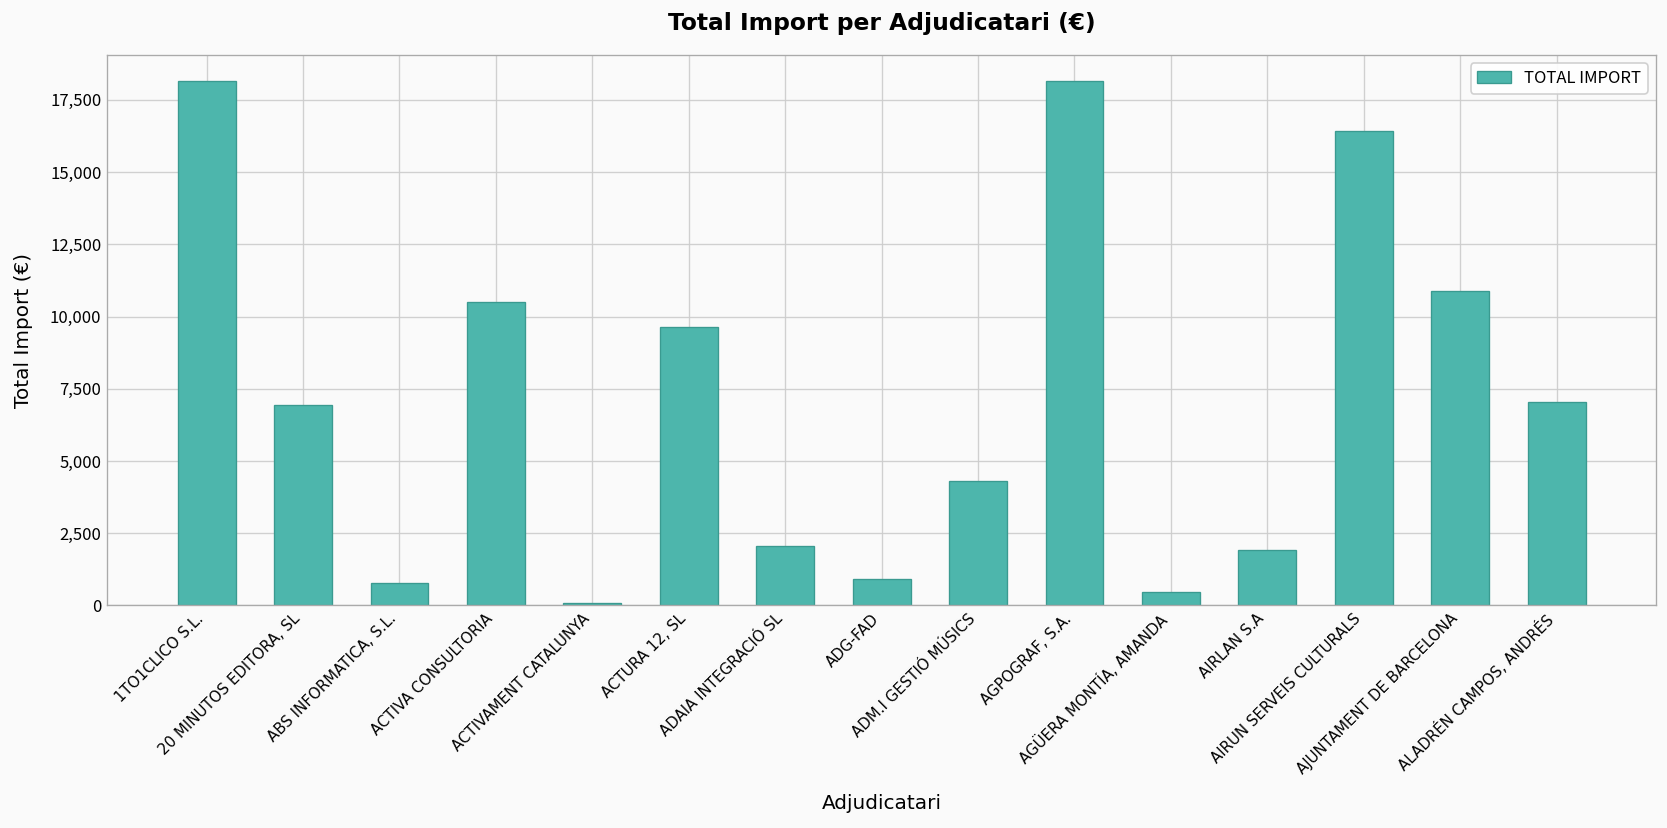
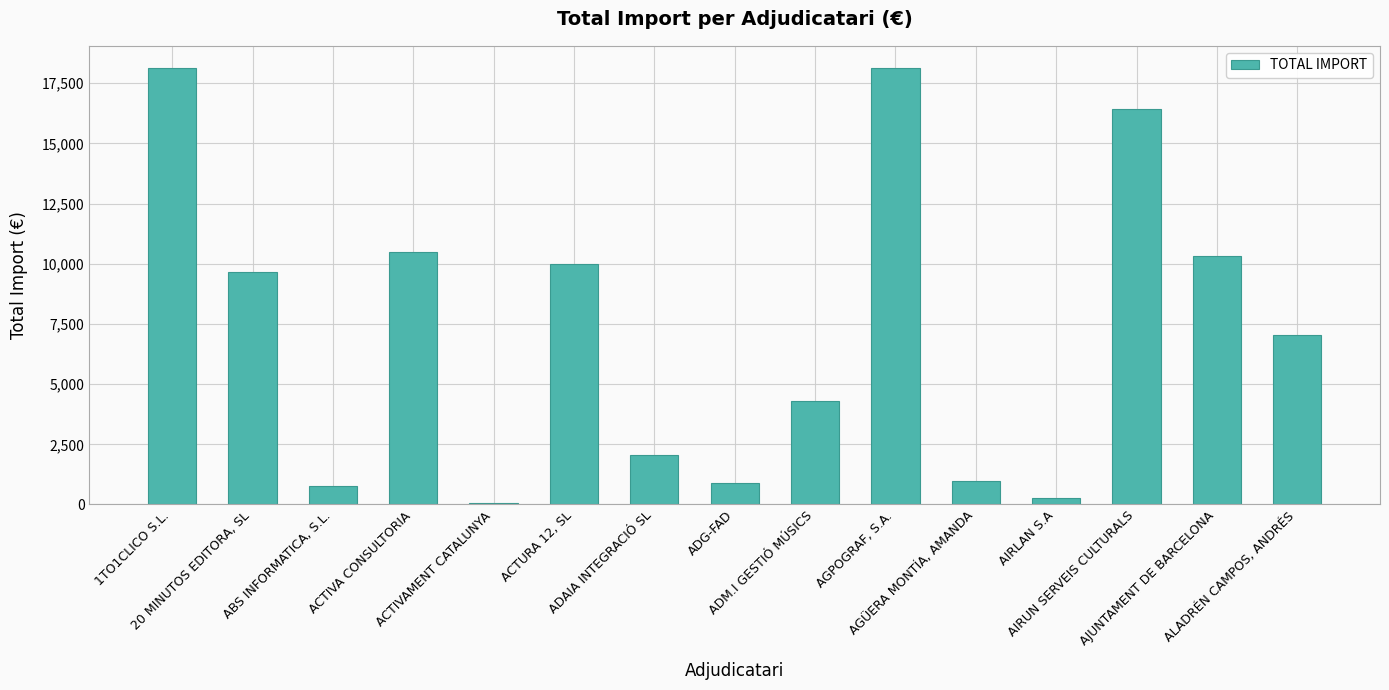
  {
    "1TO1CLICO S.L.": "18,100",
-   "20 MINUTOS EDITORA, SL": "7,000",
+   "20 MINUTOS EDITORA, SL": "9,700",
    "ABS INFORMATICA, S.L.": "800",
    "ACTIVA CONSULTORIA": "10,500",
-   "ACTURA 12, SL": "9,600",
+   "ACTURA 12, SL": "10,000",
    "ADAIA INTEGRACIÓ SL": "2,000",
    "ADG-FAD": "900",
    "ADM.I GESTIÓ MÚSICS": "4,300",
    "AGPOGRAF, S.A.": "18,100",
-   "AGÜERA MONTÍA, AMANDA": "500",
-   "AIRLAN S.A": "1,900",
+   "AGÜERA MONTÍA, AMANDA": "1,000",
+   "AIRLAN S.A": "300",
    "AIRUN SERVEIS CULTURALS": "16,400",
-   "AJUNTAMENT DE BARCELONA": "10,900",
+   "AJUNTAMENT DE BARCELONA": "10,300",
    "ALADRÉN CAMPOS, ANDRÉS": "7,000"
  }
